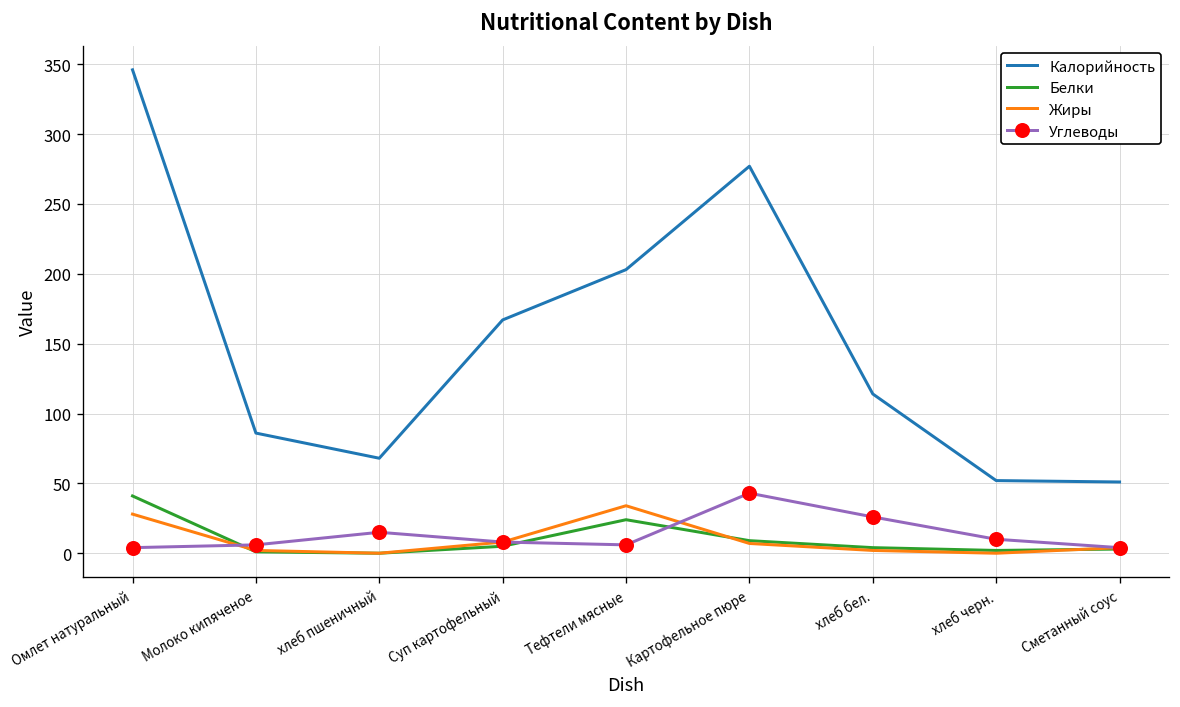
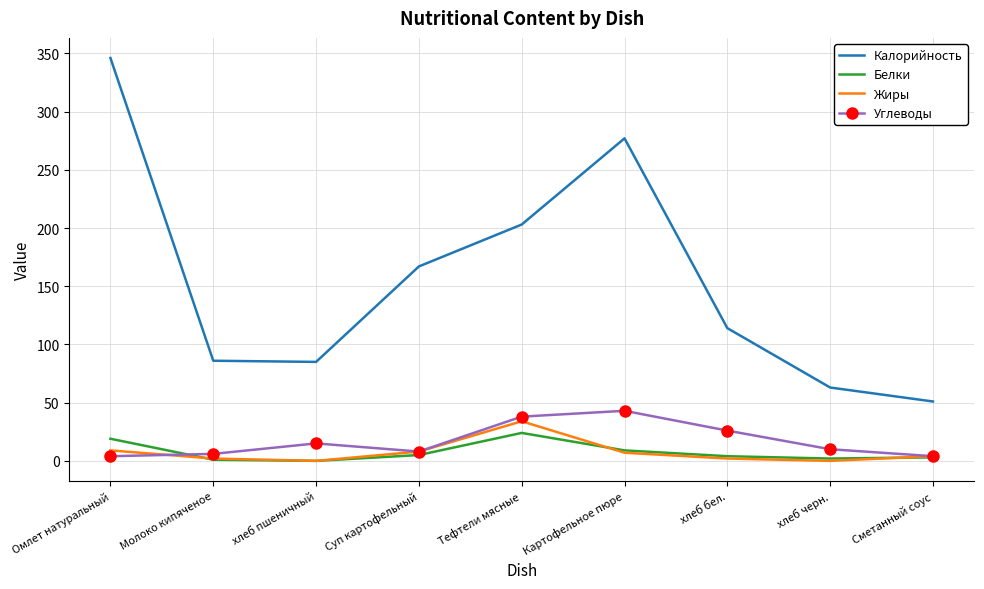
  {
    "Калорийность": {
      "Омлет натуральный": 346,
      "Молоко кипяченое": 86,
-     "хлеб пшеничный": 68,
+     "хлеб пшеничный": 85,
      "Суп картофельный": 167,
      "Тефтели мясные": 203,
      "Картофельное пюре": 277,
      "хлеб бел.": 114,
-     "хлеб черн.": 52,
+     "хлеб черн.": 63,
      "Сметанный соус": 51
    },
    "Белки": {
-     "Омлет натуральный": 41,
+     "Омлет натуральный": 19,
      "Суп картофельный": 5,
      "Тефтели мясные": 24
    },
    "Жиры": {
-     "Омлет натуральный": 28,
+     "Омлет натуральный": 9,
      "Тефтели мясные": 34
    },
    "Углеводы": {
      "Омлет натуральный": 4,
      "Молоко кипяченое": 6,
      "хлеб пшеничный": 15,
-     "Тефтели мясные": 6,
+     "Тефтели мясные": 38,
      "Картофельное пюре": 43,
      "хлеб бел.": 26,
      "хлеб черн.": 10
    }
  }
